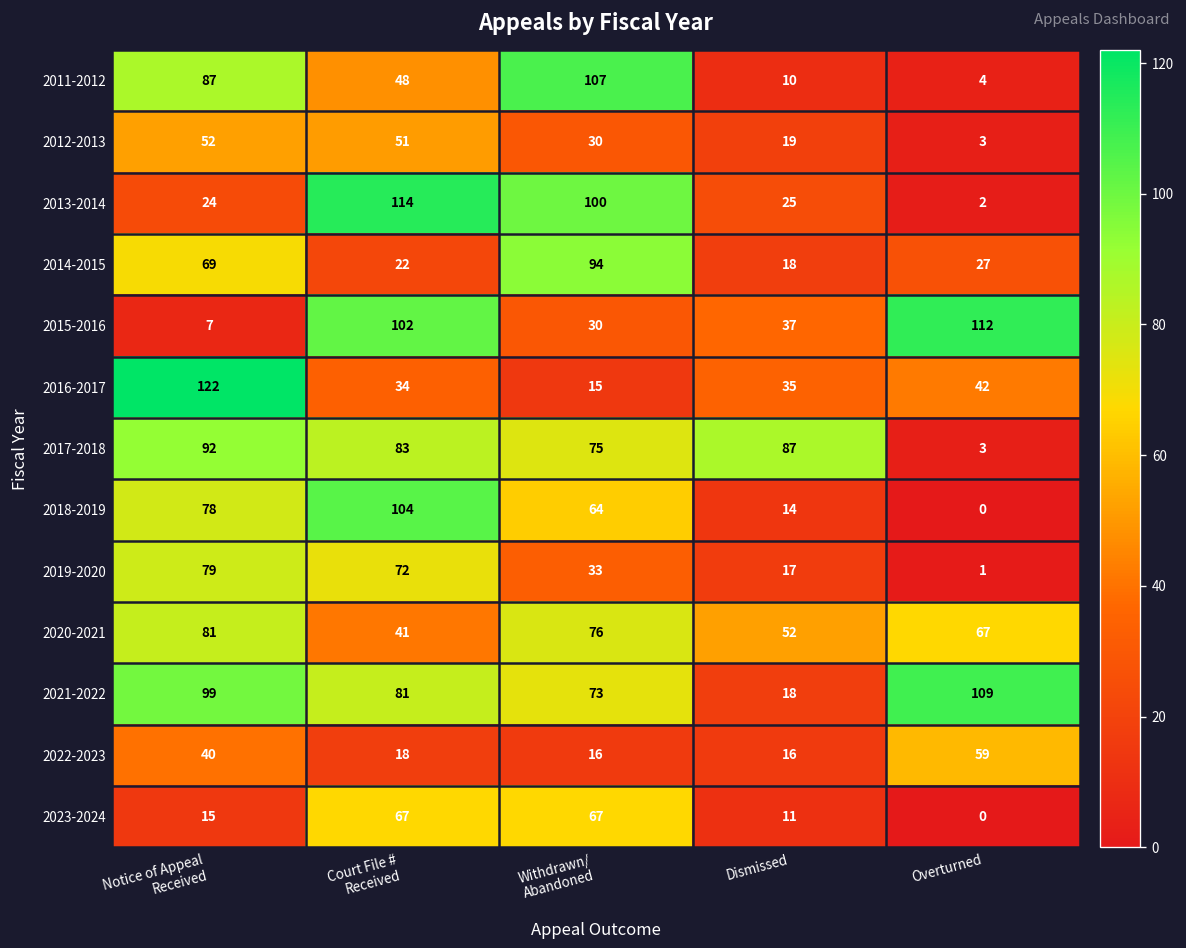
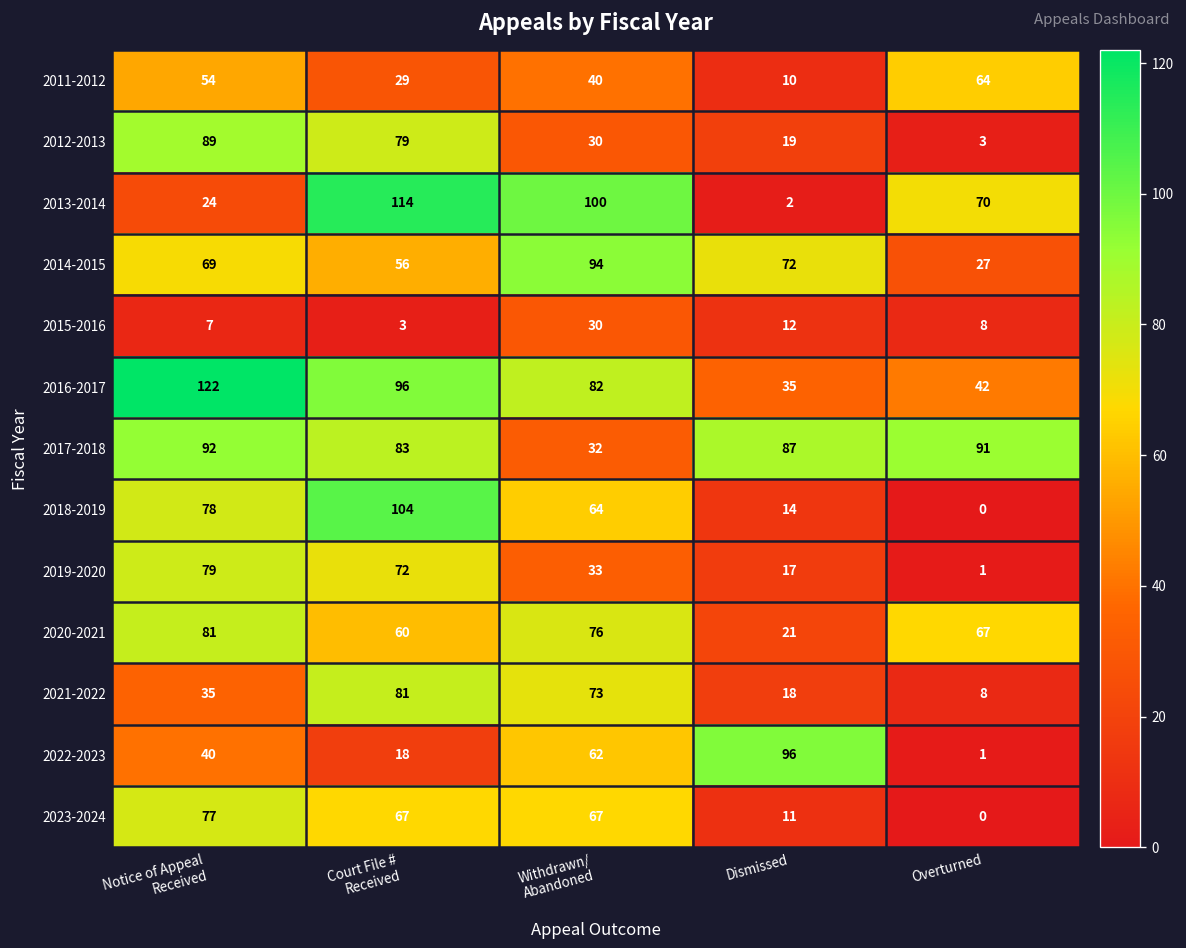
  {
    "2011-2012": {
-     "Notice of Appeal Received": 87,
-     "Court File # Received": 48,
-     "Withdrawn/ Abandoned": 107,
+     "Notice of Appeal Received": 54,
+     "Court File # Received": 29,
+     "Withdrawn/ Abandoned": 40,
      "Dismissed": 10,
-     "Overturned": 4
+     "Overturned": 64
    },
    "2012-2013": {
-     "Notice of Appeal Received": 52,
-     "Court File # Received": 51,
+     "Notice of Appeal Received": 89,
+     "Court File # Received": 79,
      "Withdrawn/ Abandoned": 30,
      "Dismissed": 19,
      "Overturned": 3
    },
    "2013-2014": {
      "Notice of Appeal Received": 24,
      "Court File # Received": 114,
      "Withdrawn/ Abandoned": 100,
-     "Dismissed": 25,
-     "Overturned": 2
+     "Dismissed": 2,
+     "Overturned": 70
    },
    "2014-2015": {
      "Notice of Appeal Received": 69,
-     "Court File # Received": 22,
+     "Court File # Received": 56,
      "Withdrawn/ Abandoned": 94,
-     "Dismissed": 18,
+     "Dismissed": 72,
      "Overturned": 27
    },
    "2015-2016": {
      "Notice of Appeal Received": 7,
-     "Court File # Received": 102,
+     "Court File # Received": 3,
      "Withdrawn/ Abandoned": 30,
-     "Dismissed": 37,
-     "Overturned": 112
+     "Dismissed": 12,
+     "Overturned": 8
    },
    "2016-2017": {
      "Notice of Appeal Received": 122,
-     "Court File # Received": 34,
-     "Withdrawn/ Abandoned": 15,
+     "Court File # Received": 96,
+     "Withdrawn/ Abandoned": 82,
      "Dismissed": 35,
      "Overturned": 42
    },
    "2017-2018": {
      "Notice of Appeal Received": 92,
      "Court File # Received": 83,
-     "Withdrawn/ Abandoned": 75,
+     "Withdrawn/ Abandoned": 32,
      "Dismissed": 87,
-     "Overturned": 3
+     "Overturned": 91
    },
    "2018-2019": {
      "Notice of Appeal Received": 78,
      "Court File # Received": 104,
      "Withdrawn/ Abandoned": 64,
      "Dismissed": 14,
      "Overturned": 0
    },
    "2019-2020": {
      "Notice of Appeal Received": 79,
      "Court File # Received": 72,
      "Withdrawn/ Abandoned": 33,
      "Dismissed": 17,
      "Overturned": 1
    },
    "2020-2021": {
      "Notice of Appeal Received": 81,
-     "Court File # Received": 41,
+     "Court File # Received": 60,
      "Withdrawn/ Abandoned": 76,
-     "Dismissed": 52,
+     "Dismissed": 21,
      "Overturned": 67
    },
    "2021-2022": {
-     "Notice of Appeal Received": 99,
+     "Notice of Appeal Received": 35,
      "Court File # Received": 81,
      "Withdrawn/ Abandoned": 73,
      "Dismissed": 18,
-     "Overturned": 109
+     "Overturned": 8
    },
    "2022-2023": {
      "Notice of Appeal Received": 40,
      "Court File # Received": 18,
-     "Withdrawn/ Abandoned": 16,
-     "Dismissed": 16,
-     "Overturned": 59
+     "Withdrawn/ Abandoned": 62,
+     "Dismissed": 96,
+     "Overturned": 1
    },
    "2023-2024": {
-     "Notice of Appeal Received": 15,
+     "Notice of Appeal Received": 77,
      "Court File # Received": 67,
      "Withdrawn/ Abandoned": 67,
      "Dismissed": 11,
      "Overturned": 0
    }
  }
